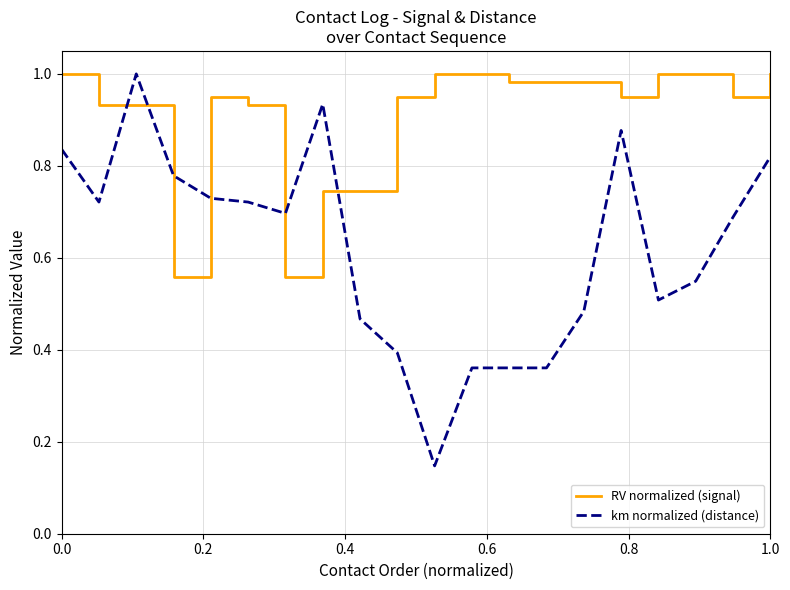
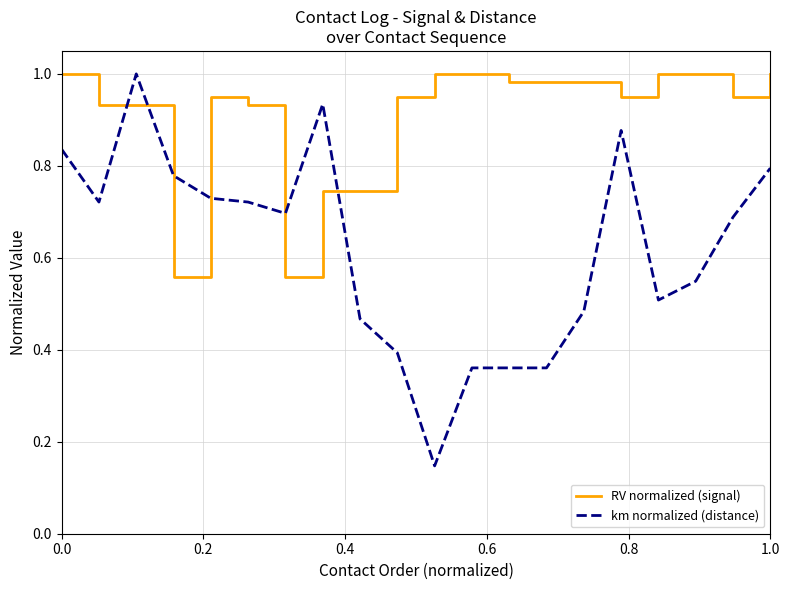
  {
    "RV normalized (signal)": {
      "0.0": 1.00,
      "1.0": 1.00
    },
    "km normalized (distance)": {
      "0.0": 0.84,
-     "1.0": 0.82
+     "1.0": 0.80
    }
  }
